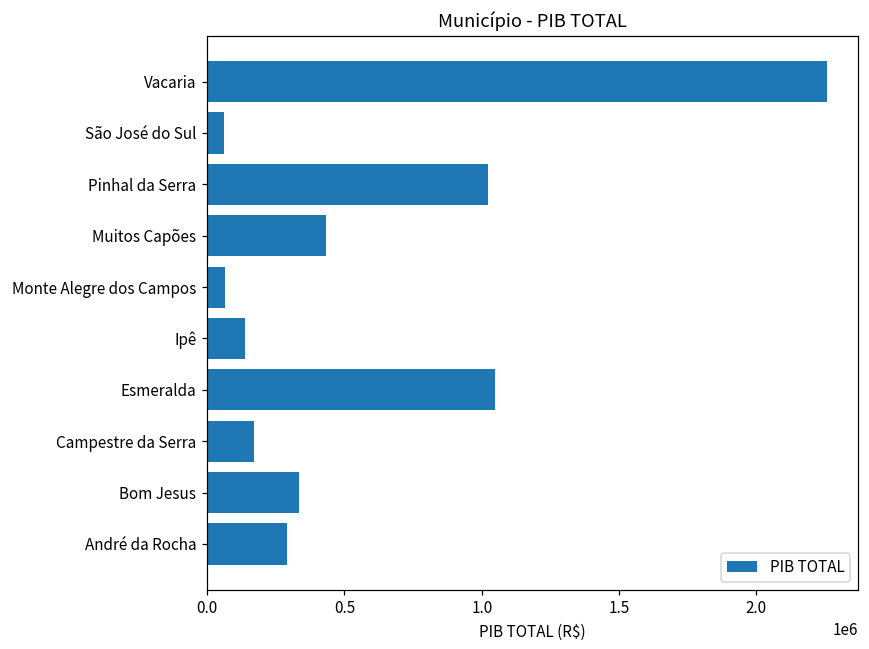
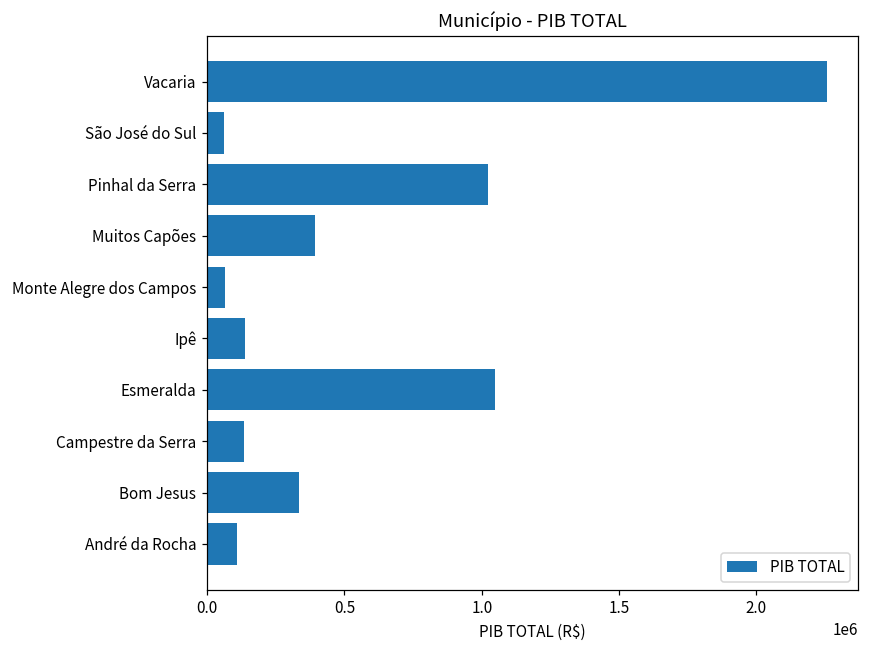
  {
    "Vacaria": 2260000,
    "São José do Sul": 60000,
    "Pinhal da Serra": 1020000,
-   "Muitos Capões": 430000,
+   "Muitos Capões": 390000,
    "Monte Alegre dos Campos": 60000,
    "Ipê": 140000,
    "Esmeralda": 1050000,
-   "Campestre da Serra": 170000,
+   "Campestre da Serra": 130000,
    "Bom Jesus": 340000,
-   "André da Rocha": 290000
+   "André da Rocha": 110000
  }
